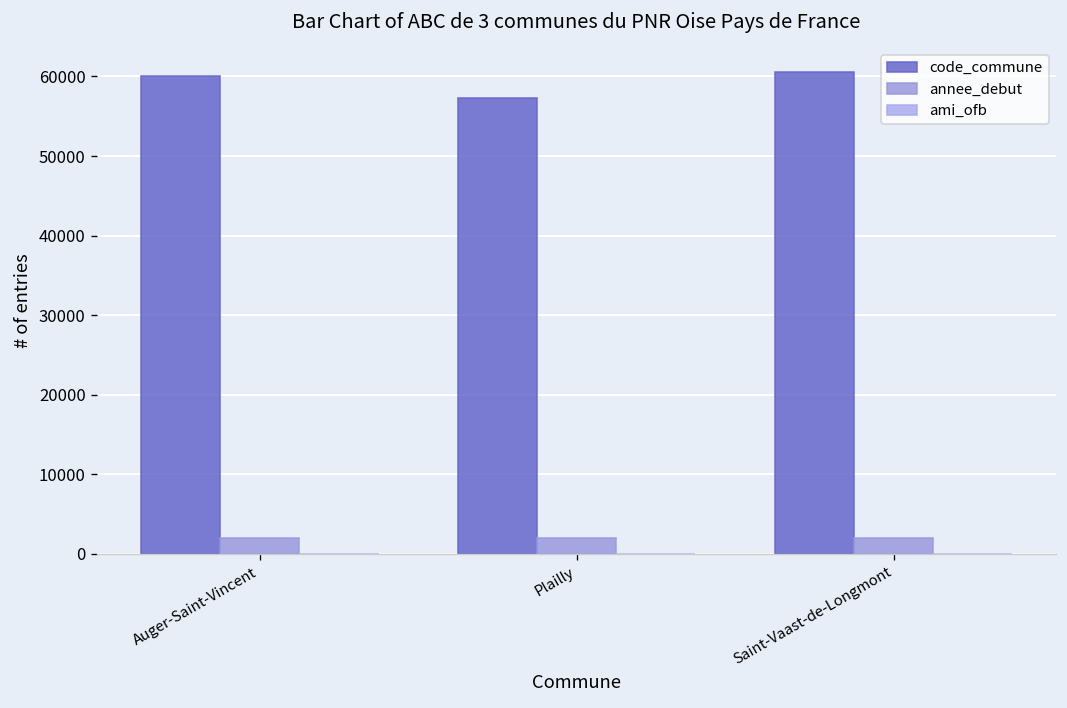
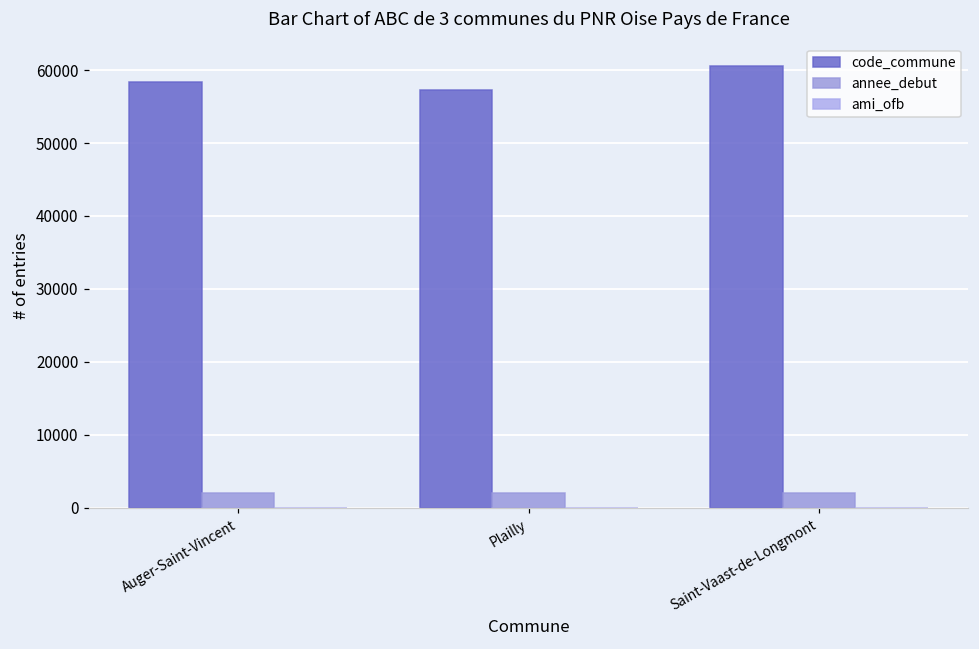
  {
    "code_commune": {
-     "Auger-Saint-Vincent": 60000,
+     "Auger-Saint-Vincent": 58000,
      "Plailly": 57000,
      "Saint-Vaast-de-Longmont": 61000
    }
  }
